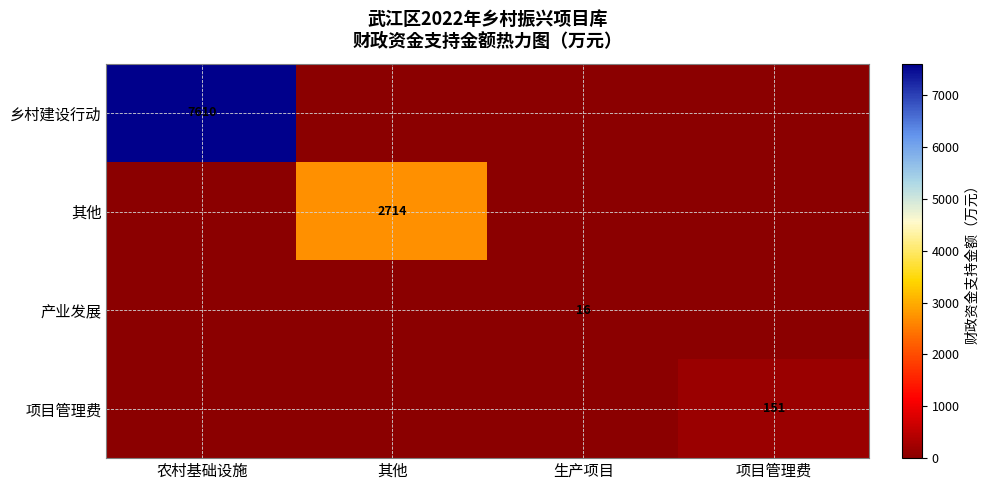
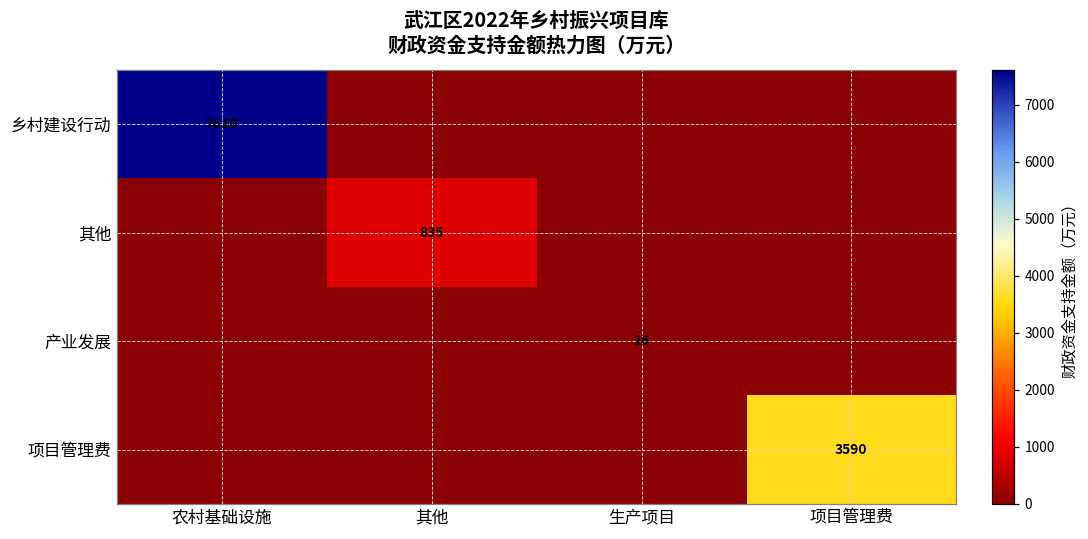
  {
    "乡村建设行动": {
      "农村基础设施": 7610
    },
    "其他": {
-     "其他": 2714
+     "其他": 835
    },
    "产业发展": {
      "生产项目": 16
    },
    "项目管理费": {
-     "项目管理费": 151
+     "项目管理费": 3590
    }
  }
